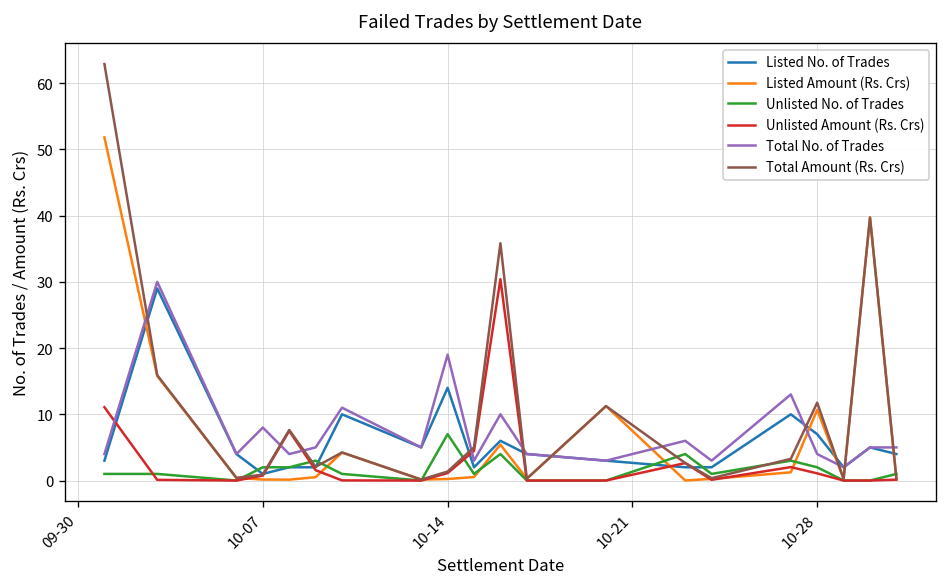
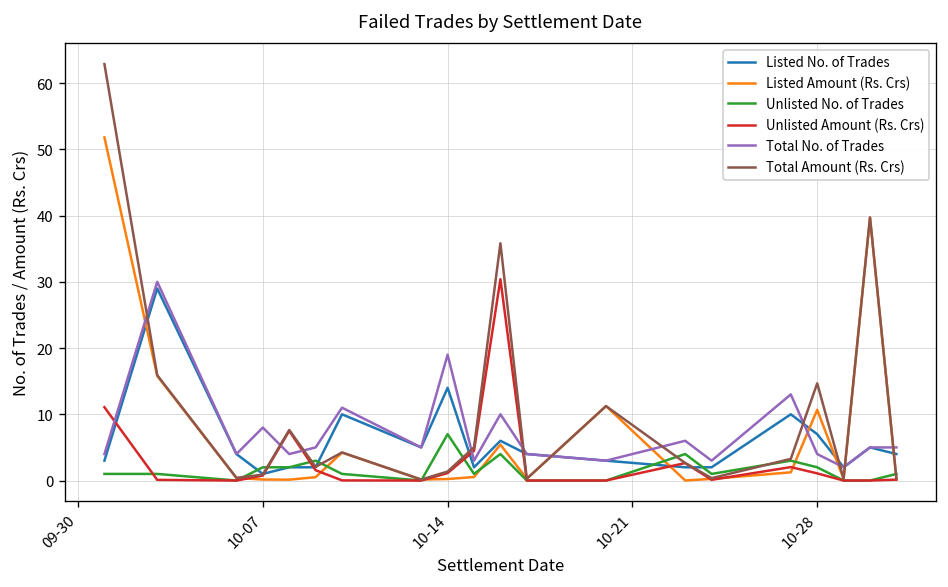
  {
    "Listed No. of Trades": {
      "10-14": 14,
      "10-28": 7
    },
    "Listed Amount (Rs. Crs)": {
      "10-07": 0,
      "10-14": 0,
      "10-28": 11
    },
    "Unlisted No. of Trades": {
      "10-07": 2,
      "10-14": 7,
      "10-28": 2
    },
    "Unlisted Amount (Rs. Crs)": {
      "10-28": 1
    },
    "Total No. of Trades": {
      "10-07": 8,
      "10-14": 19,
      "10-28": 4
    },
    "Total Amount (Rs. Crs)": {
-     "10-28": 12
+     "10-28": 15
    }
  }
